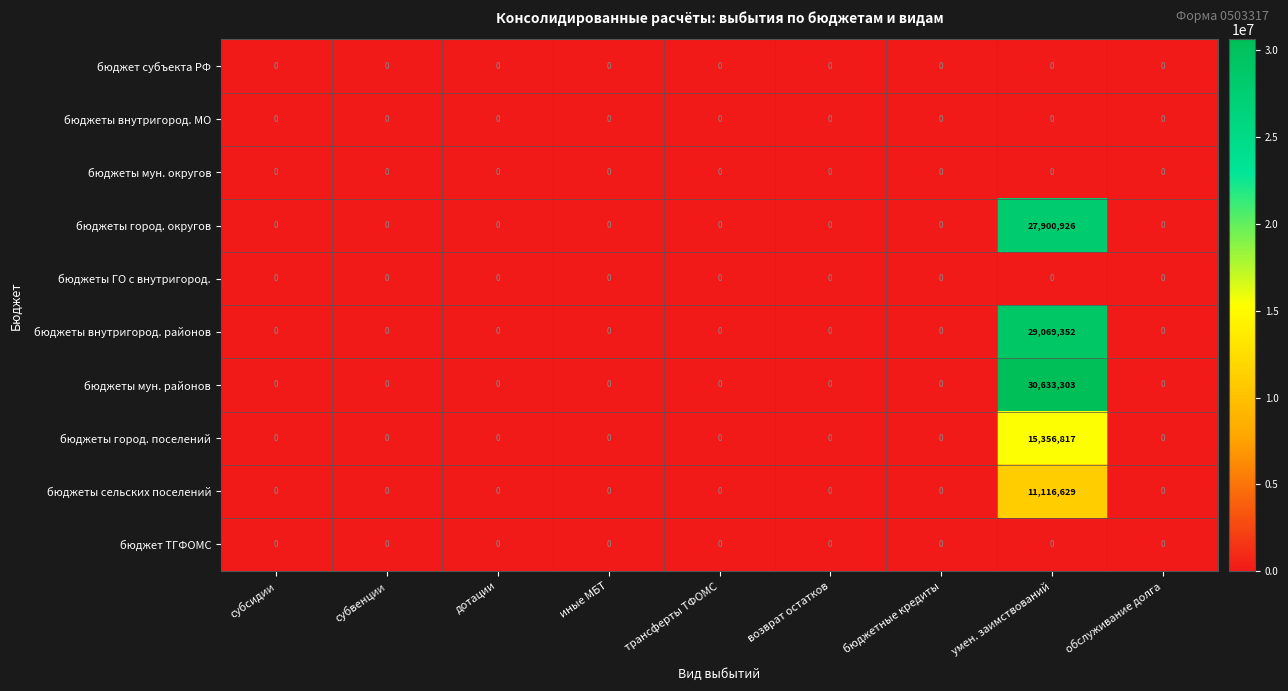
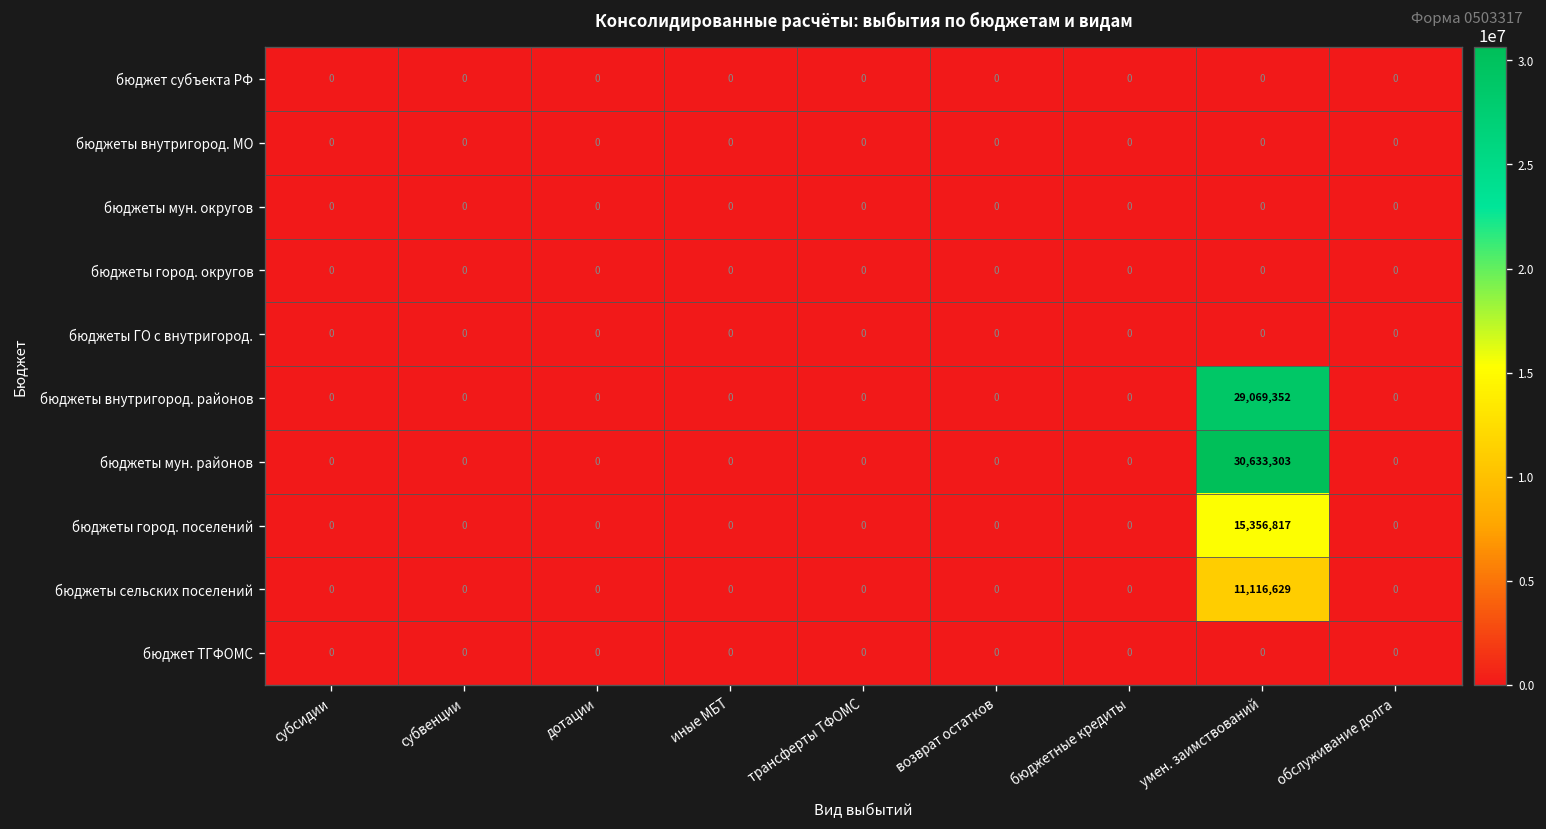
  {
    "бюджет субъекта РФ": {
      "субсидии": "0",
      "субвенции": "0",
      "дотации": "0",
      "иные МБТ": "0",
      "трансферты ТФОМС": "0",
      "возврат остатков": "0",
      "бюджетные кредиты": "0",
      "умен. заимствований": "0",
      "обслуживание долга": "0"
    },
    "бюджеты внутригород. МО": {
      "субсидии": "0",
      "субвенции": "0",
      "дотации": "0",
      "иные МБТ": "0",
      "трансферты ТФОМС": "0",
      "возврат остатков": "0",
      "бюджетные кредиты": "0",
      "умен. заимствований": "0",
      "обслуживание долга": "0"
    },
    "бюджеты мун. округов": {
      "субсидии": "0",
      "субвенции": "0",
      "дотации": "0",
      "иные МБТ": "0",
      "трансферты ТФОМС": "0",
      "возврат остатков": "0",
      "бюджетные кредиты": "0",
      "умен. заимствований": "0",
      "обслуживание долга": "0"
    },
    "бюджеты город. округов": {
      "субсидии": "0",
      "субвенции": "0",
      "дотации": "0",
      "иные МБТ": "0",
      "трансферты ТФОМС": "0",
      "возврат остатков": "0",
      "бюджетные кредиты": "0",
-     "умен. заимствований": "27,900,926",
+     "умен. заимствований": "0",
      "обслуживание долга": "0"
    },
    "бюджеты ГО с внутригород.": {
      "субсидии": "0",
      "субвенции": "0",
      "дотации": "0",
      "иные МБТ": "0",
      "трансферты ТФОМС": "0",
      "возврат остатков": "0",
      "бюджетные кредиты": "0",
      "умен. заимствований": "0",
      "обслуживание долга": "0"
    },
    "бюджеты внутригород. районов": {
      "субсидии": "0",
      "субвенции": "0",
      "дотации": "0",
      "иные МБТ": "0",
      "трансферты ТФОМС": "0",
      "возврат остатков": "0",
      "бюджетные кредиты": "0",
      "умен. заимствований": "29,069,352",
      "обслуживание долга": "0"
    },
    "бюджеты мун. районов": {
      "субсидии": "0",
      "субвенции": "0",
      "дотации": "0",
      "иные МБТ": "0",
      "трансферты ТФОМС": "0",
      "возврат остатков": "0",
      "бюджетные кредиты": "0",
      "умен. заимствований": "30,633,303",
      "обслуживание долга": "0"
    },
    "бюджеты город. поселений": {
      "субсидии": "0",
      "субвенции": "0",
      "дотации": "0",
      "иные МБТ": "0",
      "трансферты ТФОМС": "0",
      "возврат остатков": "0",
      "бюджетные кредиты": "0",
      "умен. заимствований": "15,356,817",
      "обслуживание долга": "0"
    },
    "бюджеты сельских поселений": {
      "субсидии": "0",
      "субвенции": "0",
      "дотации": "0",
      "иные МБТ": "0",
      "трансферты ТФОМС": "0",
      "возврат остатков": "0",
      "бюджетные кредиты": "0",
      "умен. заимствований": "11,116,629",
      "обслуживание долга": "0"
    },
    "бюджет ТГФОМС": {
      "субсидии": "0",
      "субвенции": "0",
      "дотации": "0",
      "иные МБТ": "0",
      "трансферты ТФОМС": "0",
      "возврат остатков": "0",
      "бюджетные кредиты": "0",
      "умен. заимствований": "0",
      "обслуживание долга": "0"
    }
  }
